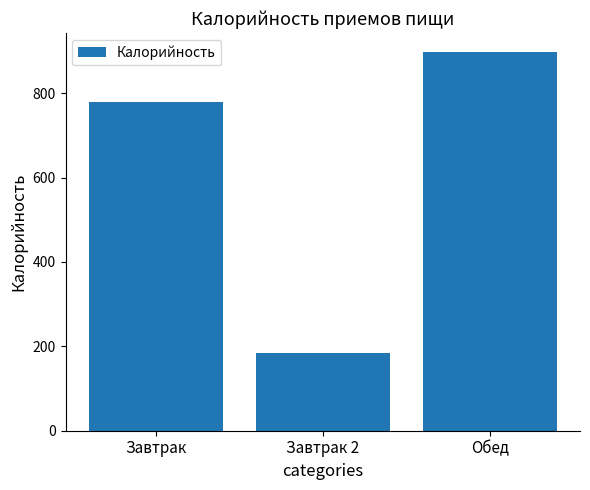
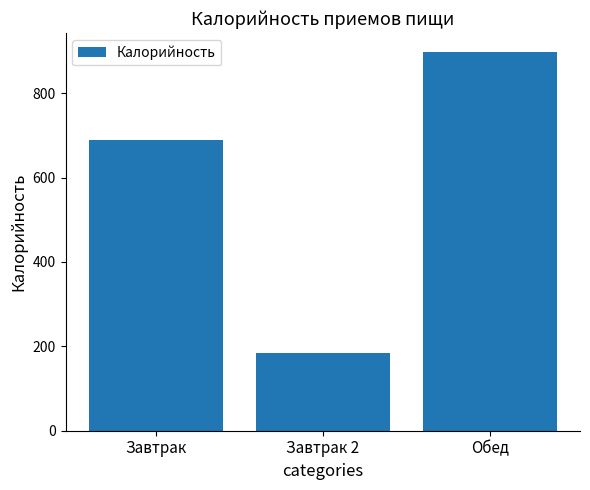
  {
-   "Завтрак": 780,
+   "Завтрак": 690,
    "Завтрак 2": 180,
    "Обед": 900
  }
